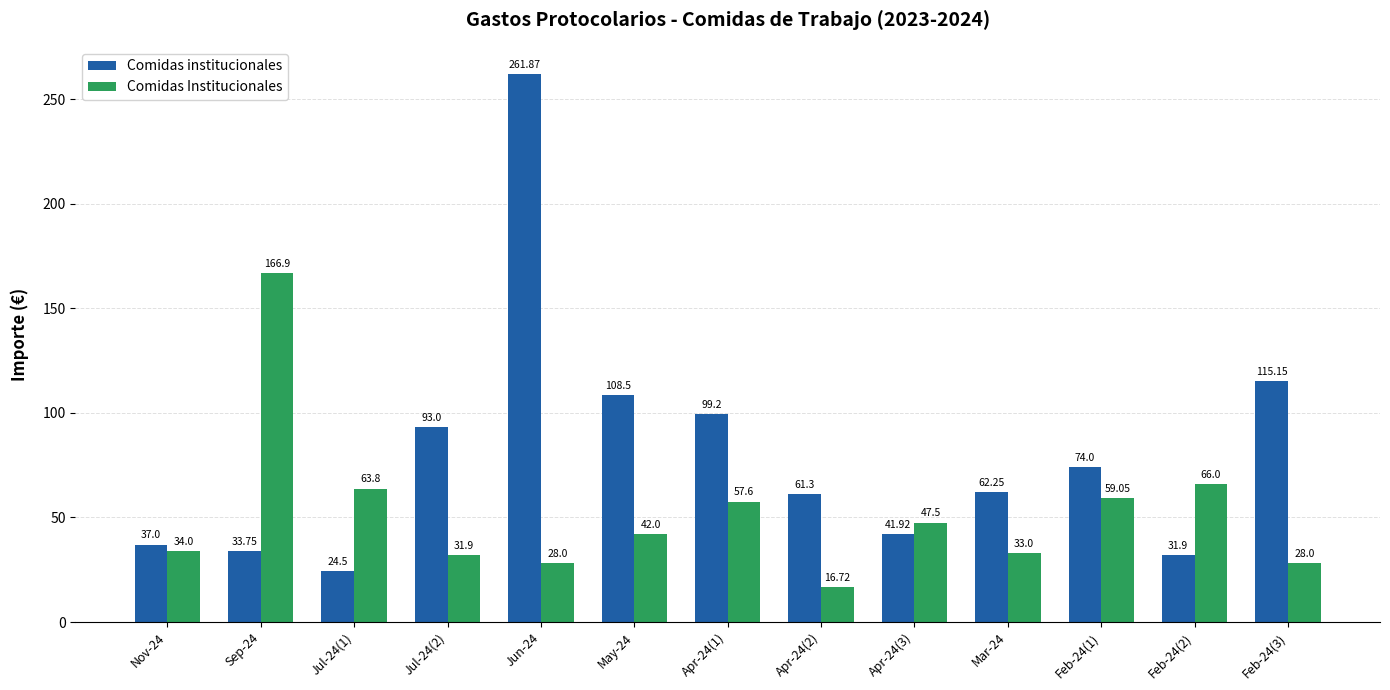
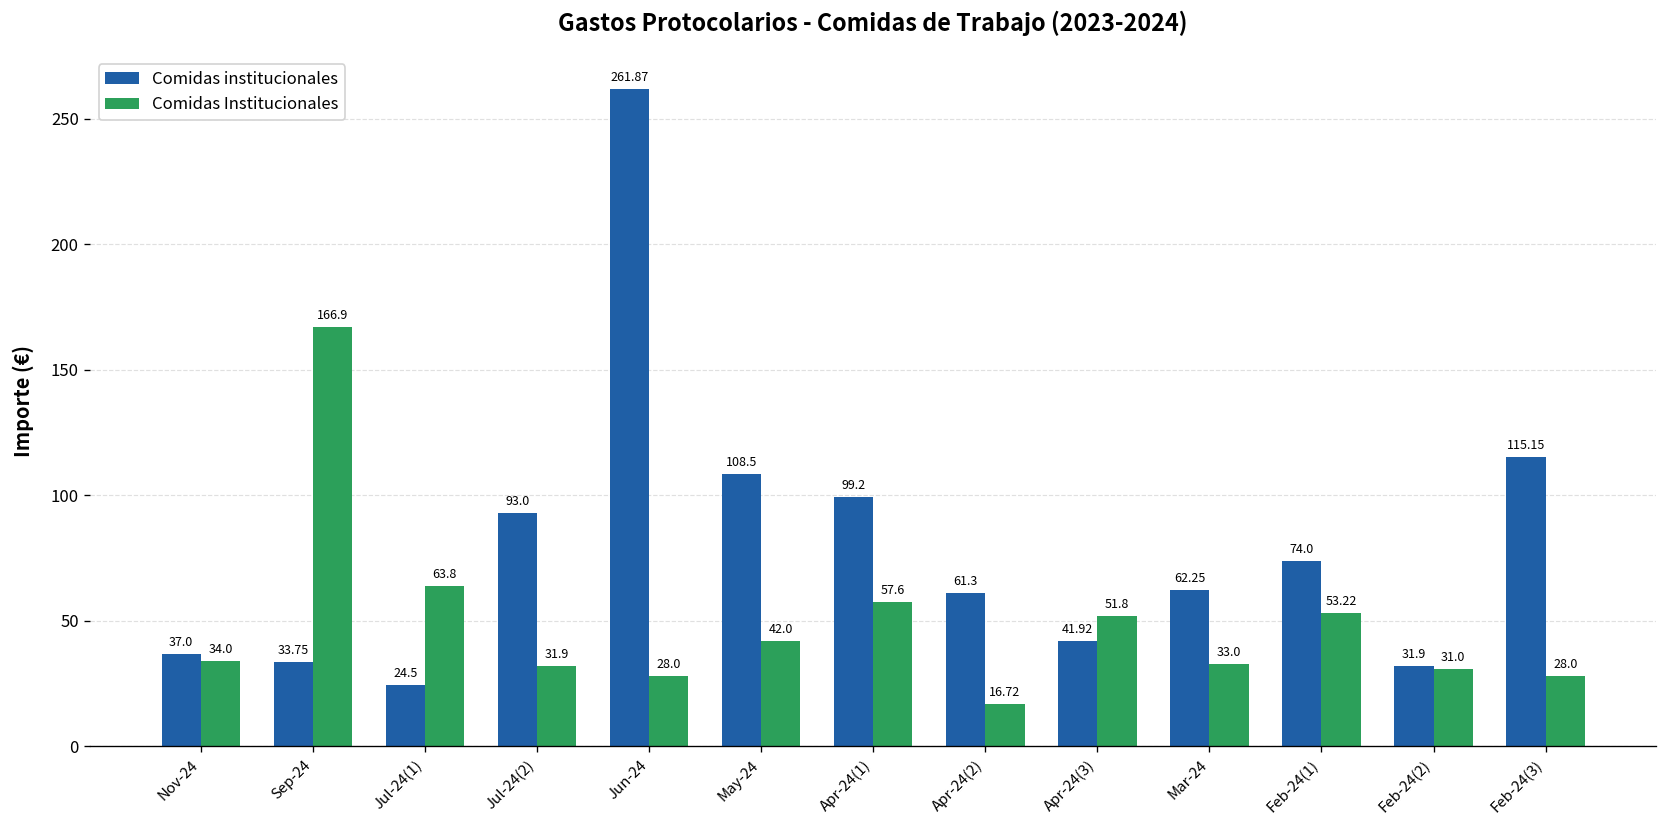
  {
    "Comidas institucionales": {
      "Nov-24": 37.0,
      "Sep-24": 33.75,
      "Jul-24(1)": 24.5,
      "Jul-24(2)": 93.0,
      "Jun-24": 261.87,
      "May-24": 108.5,
      "Apr-24(1)": 99.2,
      "Apr-24(2)": 61.3,
      "Apr-24(3)": 41.92,
      "Mar-24": 62.25,
      "Feb-24(1)": 74.0,
      "Feb-24(2)": 31.9,
      "Feb-24(3)": 115.15
    },
    "Comidas Institucionales": {
      "Nov-24": 34.0,
      "Sep-24": 166.9,
      "Jul-24(1)": 63.8,
      "Jul-24(2)": 31.9,
      "Jun-24": 28.0,
      "May-24": 42.0,
      "Apr-24(1)": 57.6,
      "Apr-24(2)": 16.72,
-     "Apr-24(3)": 47.5,
+     "Apr-24(3)": 51.8,
      "Mar-24": 33.0,
-     "Feb-24(1)": 59.05,
-     "Feb-24(2)": 66.0,
+     "Feb-24(1)": 53.22,
+     "Feb-24(2)": 31.0,
      "Feb-24(3)": 28.0
    }
  }
